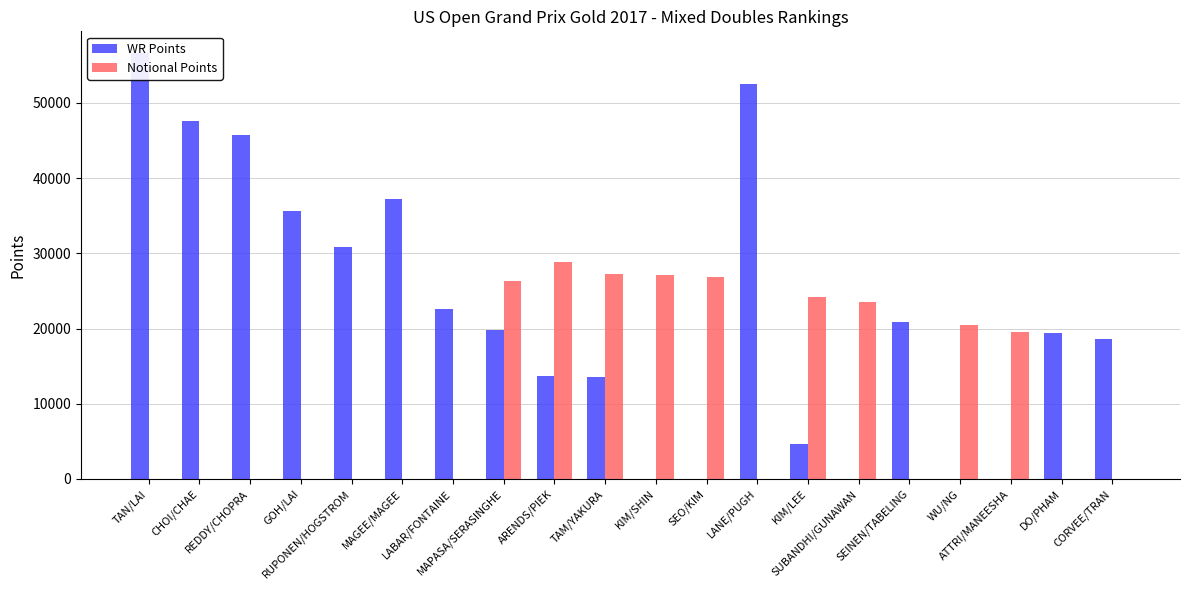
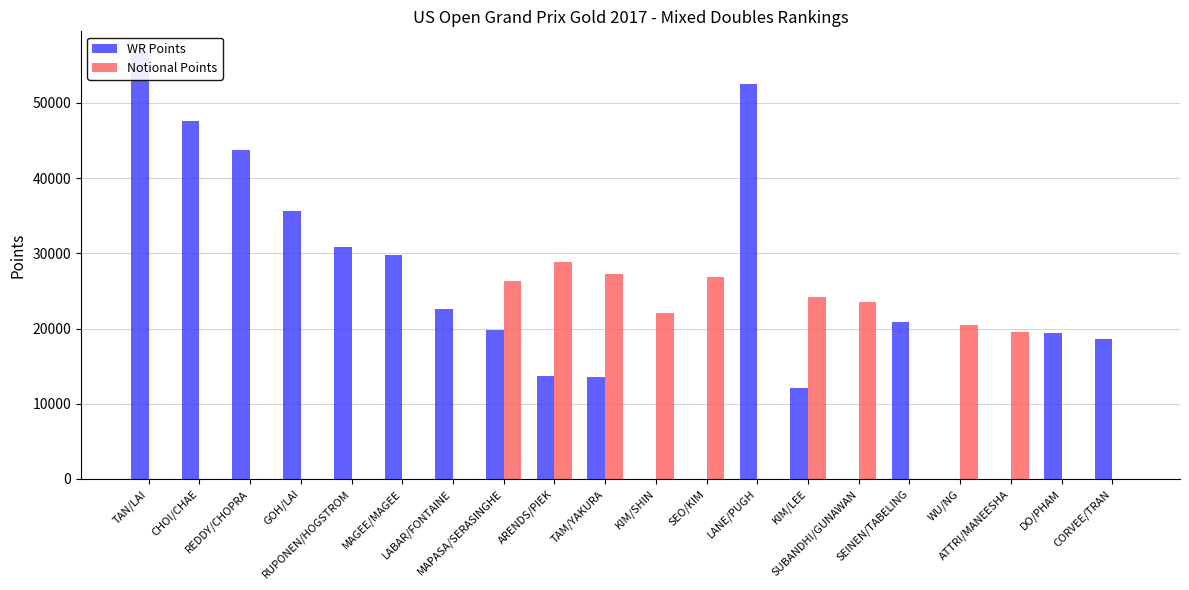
  {
    "WR Points": {
      "CHOI/CHAE": 48000,
-     "REDDY/CHOPRA": 46000,
+     "REDDY/CHOPRA": 44000,
      "GOH/LAI": 36000,
      "RUPONEN/HOGSTROM": 31000,
-     "MAGEE/MAGEE": 37000,
+     "MAGEE/MAGEE": 30000,
      "LABAR/FONTAINE": 23000,
      "MAPASA/SERASINGHE": 20000,
      "ARENDS/PIEK": 14000,
      "TAM/YAKURA": 14000,
      "KIM/SHIN": 0,
      "SEO/KIM": 0,
      "LANE/PUGH": 53000,
-     "KIM/LEE": 5000,
+     "KIM/LEE": 12000,
      "SUBANDHI/GUNAWAN": 0,
      "SEINEN/TABELING": 21000,
      "WU/NG": 0,
      "ATTRI/MANEESHA": 0,
      "DO/PHAM": 19000,
      "CORVEE/TRAN": 19000
    },
    "Notional Points": {
      "TAN/LAI": 0,
      "CHOI/CHAE": 0,
      "REDDY/CHOPRA": 0,
      "GOH/LAI": 0,
      "RUPONEN/HOGSTROM": 0,
      "MAGEE/MAGEE": 0,
      "LABAR/FONTAINE": 0,
      "MAPASA/SERASINGHE": 26000,
      "ARENDS/PIEK": 29000,
      "TAM/YAKURA": 27000,
-     "KIM/SHIN": 27000,
+     "KIM/SHIN": 22000,
      "SEO/KIM": 27000,
      "LANE/PUGH": 0,
      "KIM/LEE": 24000,
      "SUBANDHI/GUNAWAN": 24000,
      "SEINEN/TABELING": 0,
      "WU/NG": 20000,
      "ATTRI/MANEESHA": 19000,
      "DO/PHAM": 0,
      "CORVEE/TRAN": 0
    }
  }
